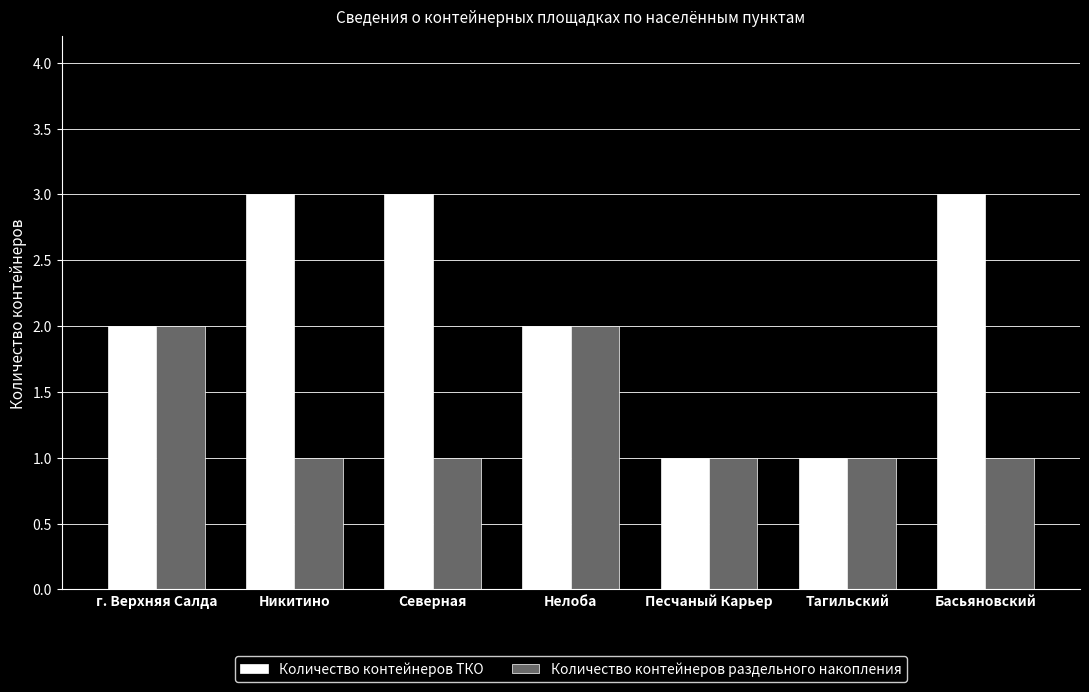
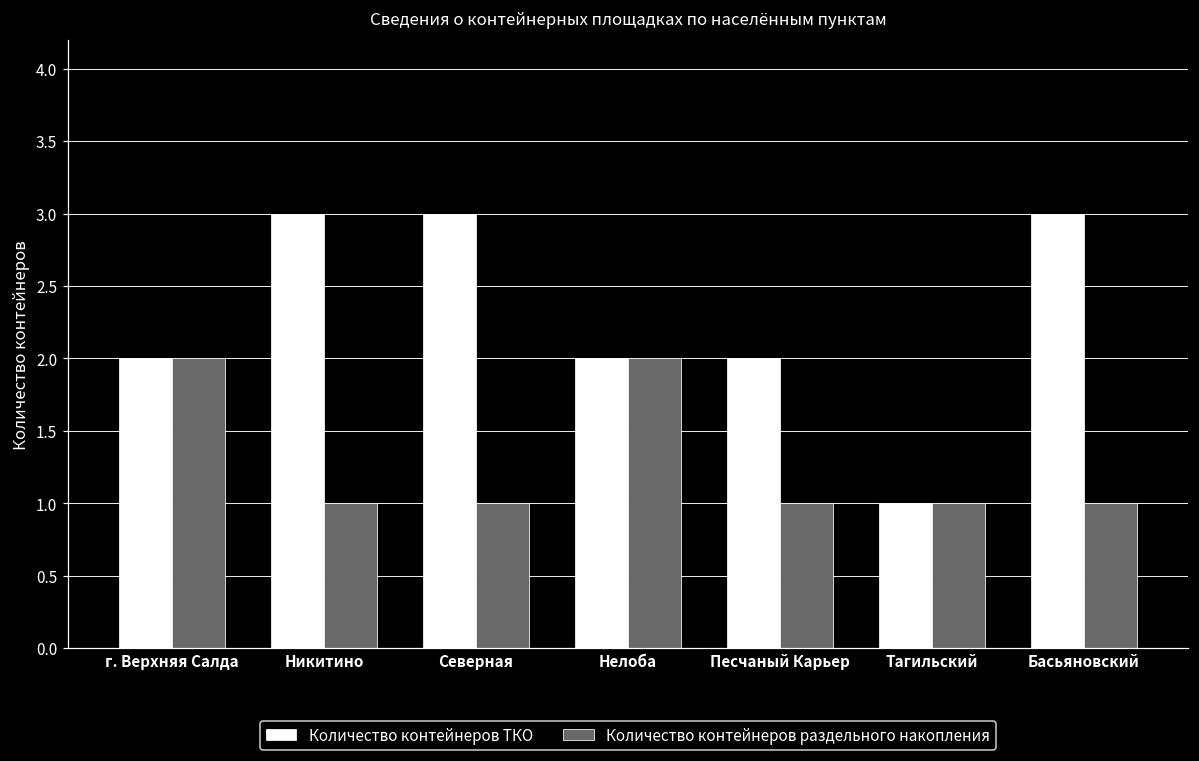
  {
    "Количество контейнеров ТКО": {
      "г. Верхняя Салда": 2,
      "Никитино": 3,
      "Северная": 3,
      "Нелоба": 2,
-     "Песчаный Карьер": 1,
+     "Песчаный Карьер": 2,
      "Тагильский": 1,
      "Басьяновский": 3
    },
    "Количество контейнеров раздельного накопления": {
      "г. Верхняя Салда": 2,
      "Никитино": 1,
      "Северная": 1,
      "Нелоба": 2,
      "Песчаный Карьер": 1,
      "Тагильский": 1,
      "Басьяновский": 1
    }
  }
